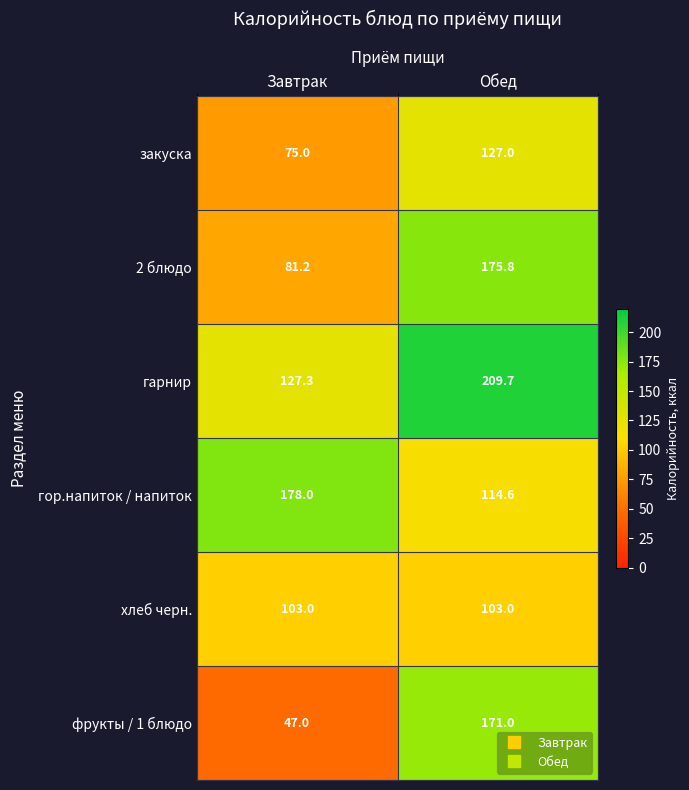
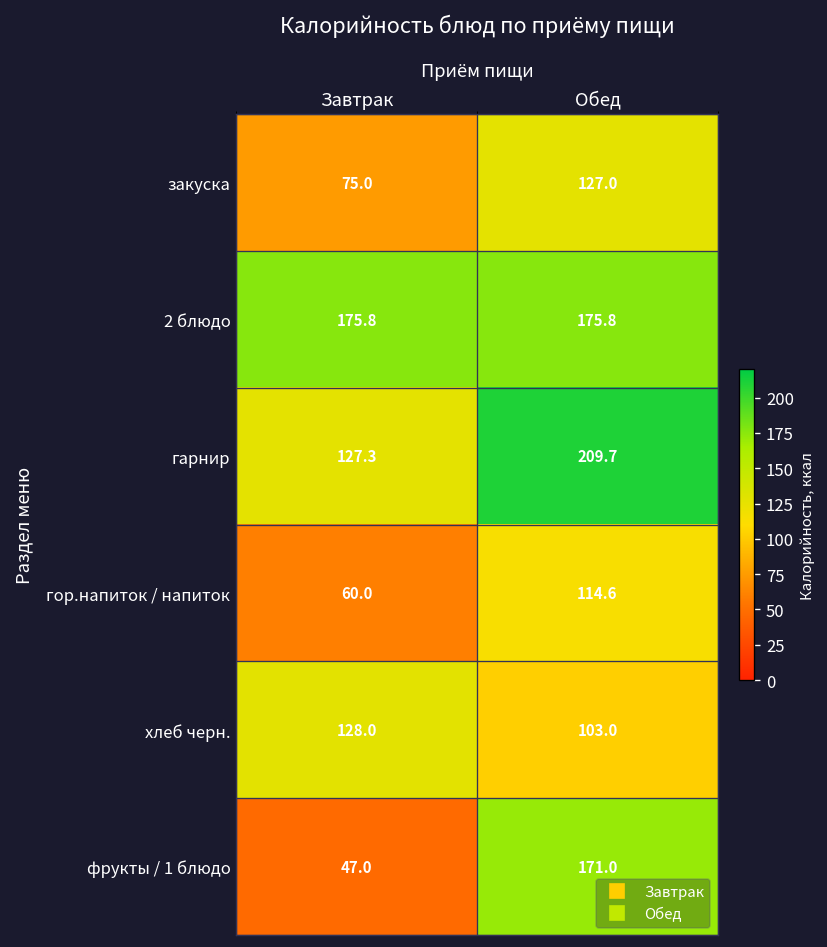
  {
    "закуска": {
      "Завтрак": 75.0,
      "Обед": 127.0
    },
    "2 блюдо": {
-     "Завтрак": 81.2,
+     "Завтрак": 175.8,
      "Обед": 175.8
    },
    "гарнир": {
      "Завтрак": 127.3,
      "Обед": 209.7
    },
    "гор.напиток / напиток": {
-     "Завтрак": 178.0,
+     "Завтрак": 60.0,
      "Обед": 114.6
    },
    "хлеб черн.": {
-     "Завтрак": 103.0,
+     "Завтрак": 128.0,
      "Обед": 103.0
    },
    "фрукты / 1 блюдо": {
      "Завтрак": 47.0,
      "Обед": 171.0
    }
  }
